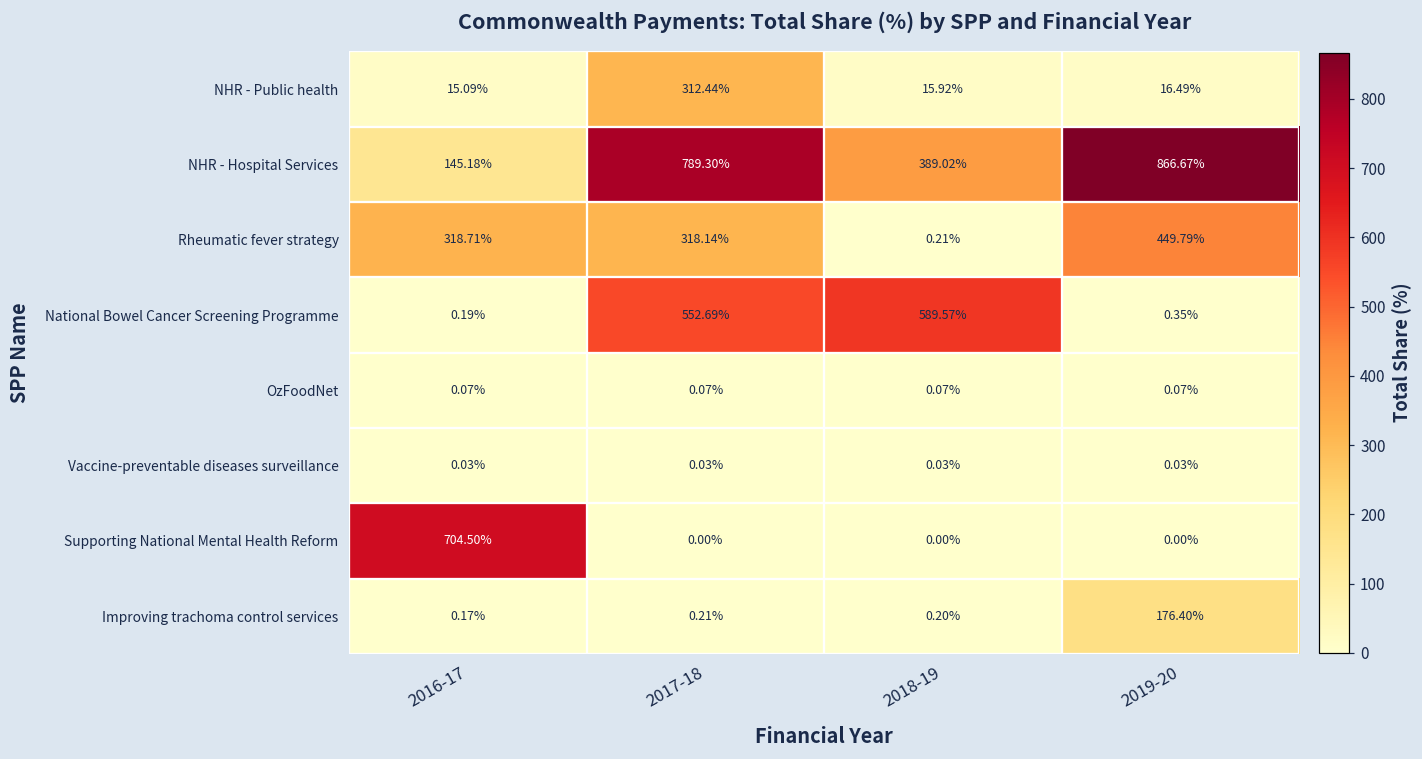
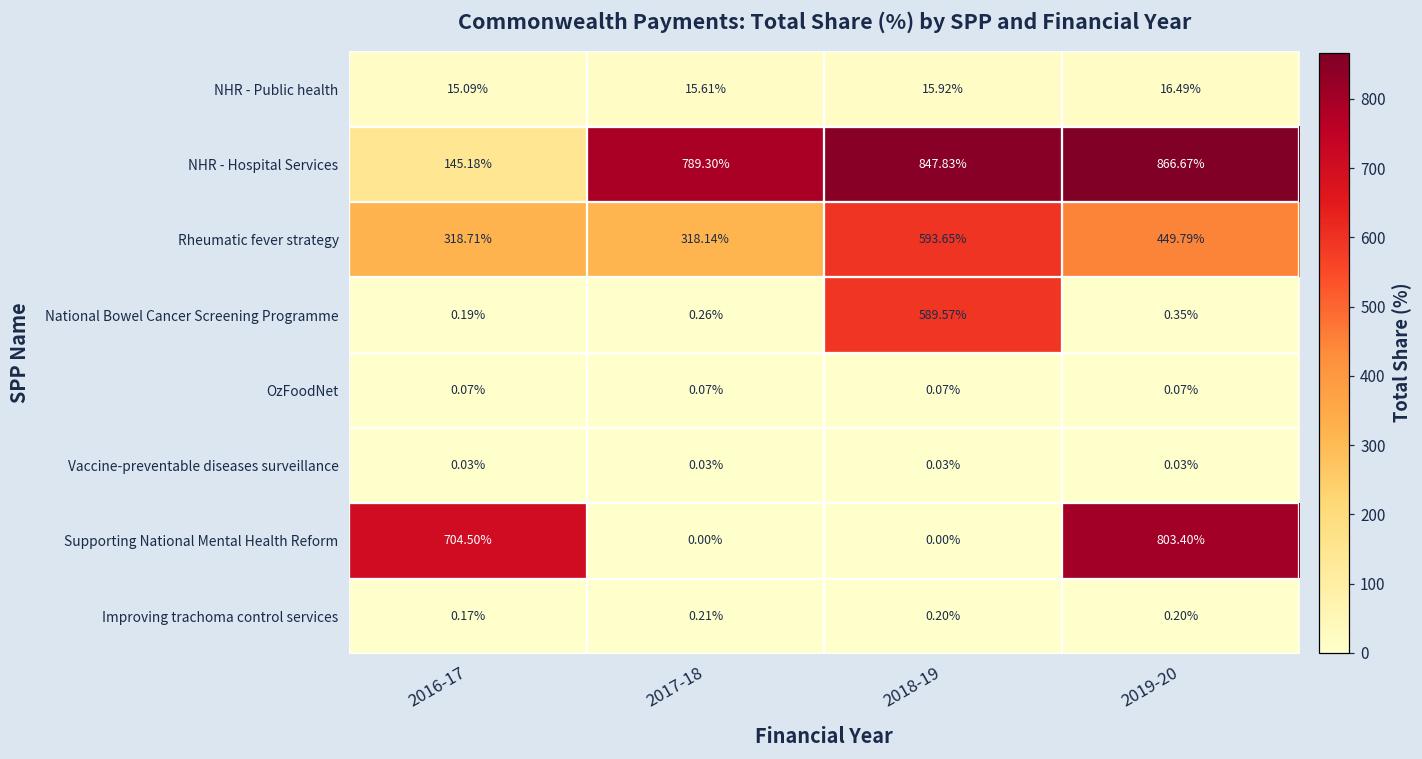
  {
    "NHR - Public health": {
      "2016-17": "15.09%",
-     "2017-18": "312.44%",
+     "2017-18": "15.61%",
      "2018-19": "15.92%",
      "2019-20": "16.49%"
    },
    "NHR - Hospital Services": {
      "2016-17": "145.18%",
      "2017-18": "789.30%",
-     "2018-19": "389.02%",
+     "2018-19": "847.83%",
      "2019-20": "866.67%"
    },
    "Rheumatic fever strategy": {
      "2016-17": "318.71%",
      "2017-18": "318.14%",
-     "2018-19": "0.21%",
+     "2018-19": "593.65%",
      "2019-20": "449.79%"
    },
    "National Bowel Cancer Screening Programme": {
      "2016-17": "0.19%",
-     "2017-18": "552.69%",
+     "2017-18": "0.26%",
      "2018-19": "589.57%",
      "2019-20": "0.35%"
    },
    "OzFoodNet": {
      "2016-17": "0.07%",
      "2017-18": "0.07%",
      "2018-19": "0.07%",
      "2019-20": "0.07%"
    },
    "Vaccine-preventable diseases surveillance": {
      "2016-17": "0.03%",
      "2017-18": "0.03%",
      "2018-19": "0.03%",
      "2019-20": "0.03%"
    },
    "Supporting National Mental Health Reform": {
      "2016-17": "704.50%",
      "2017-18": "0.00%",
      "2018-19": "0.00%",
-     "2019-20": "0.00%"
+     "2019-20": "803.40%"
    },
    "Improving trachoma control services": {
      "2016-17": "0.17%",
      "2017-18": "0.21%",
      "2018-19": "0.20%",
-     "2019-20": "176.40%"
+     "2019-20": "0.20%"
    }
  }
